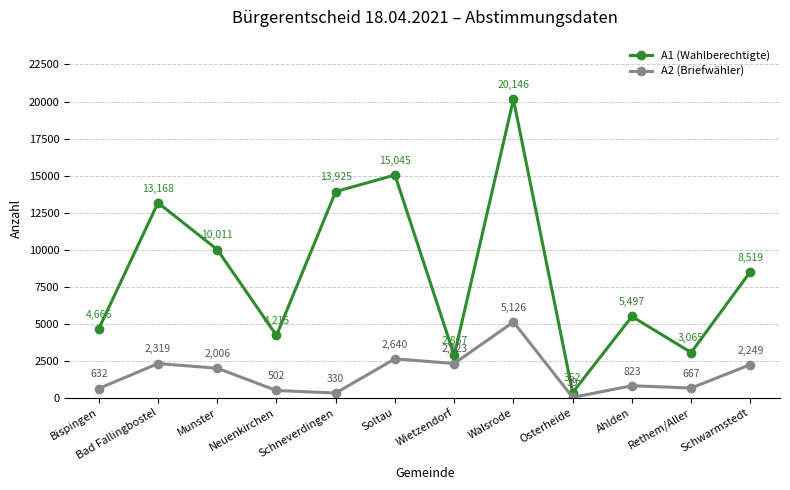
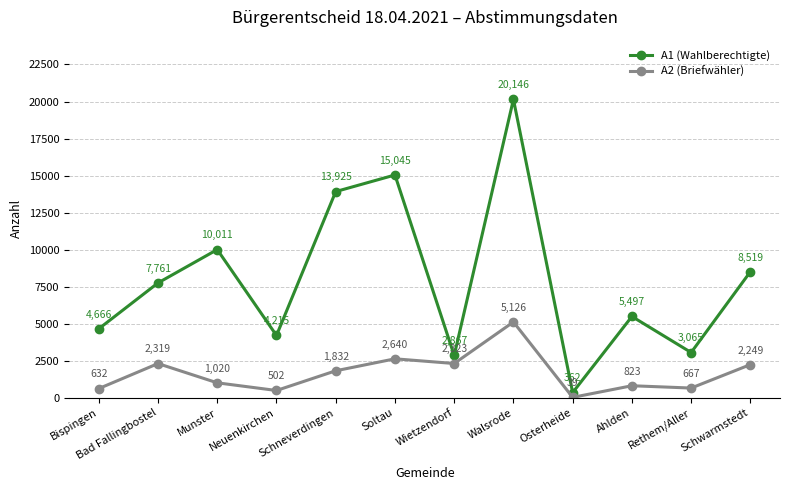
  {
    "A1 (Wahlberechtigte)": {
      "Bispingen": "4,666",
-     "Bad Fallingbostel": "13,168",
+     "Bad Fallingbostel": "7,761",
      "Munster": "10,011",
      "Neuenkirchen": "4,215",
      "Schneverdingen": "13,925",
      "Soltau": "15,045",
      "Walsrode": "20,146",
      "Ahlden": "5,497",
      "Rethem/Aller": "3,065",
      "Schwarmstedt": "8,519"
    },
    "A2 (Briefwähler)": {
      "Bispingen": "632",
      "Bad Fallingbostel": "2,319",
-     "Munster": "2,006",
+     "Munster": "1,020",
      "Neuenkirchen": "502",
-     "Schneverdingen": "330",
+     "Schneverdingen": "1,832",
      "Soltau": "2,640",
      "Walsrode": "5,126",
      "Ahlden": "823",
      "Rethem/Aller": "667",
      "Schwarmstedt": "2,249"
    }
  }
